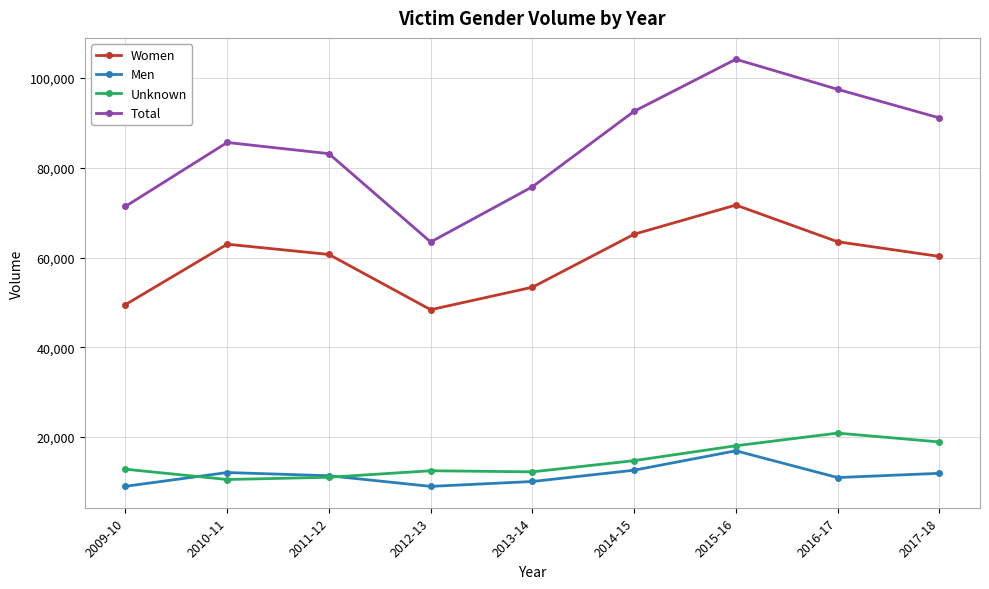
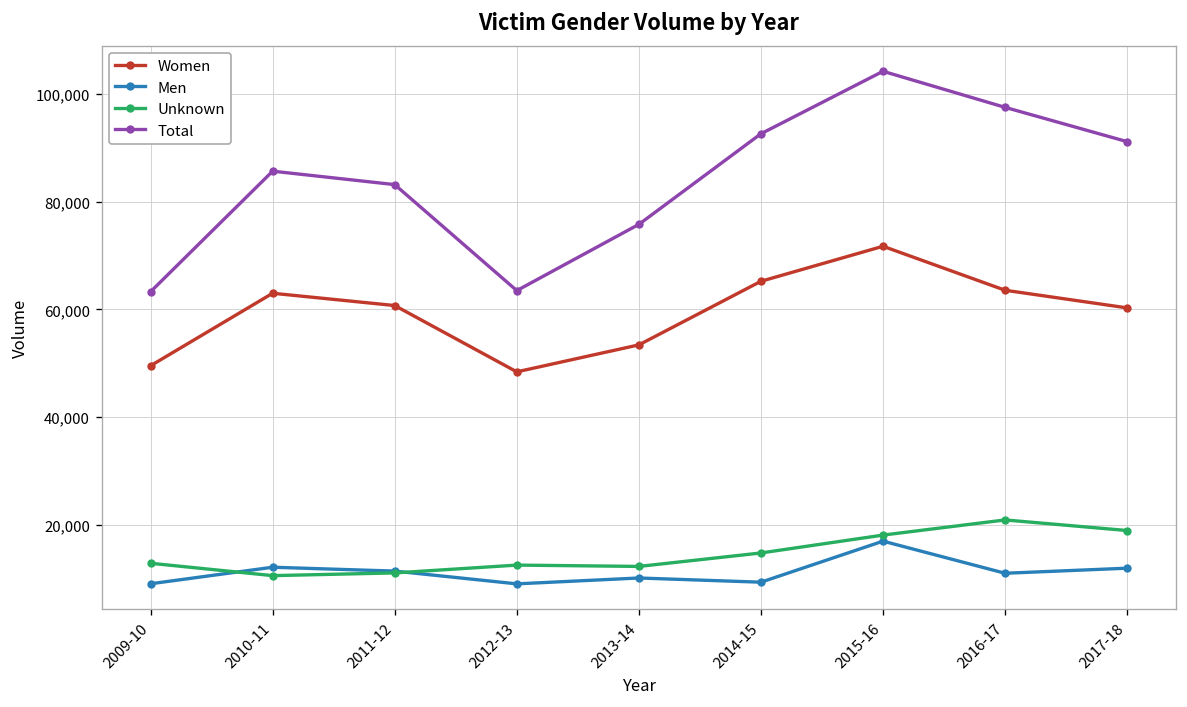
  {
    "Women": {
      "2009-10": "50,000",
      "2010-11": "63,000",
      "2011-12": "61,000",
      "2012-13": "48,000",
      "2013-14": "53,000",
      "2014-15": "65,000",
      "2015-16": "72,000",
      "2016-17": "64,000",
      "2017-18": "60,000"
    },
    "Men": {
      "2009-10": "9,000",
      "2010-11": "12,000",
      "2012-13": "9,000",
      "2013-14": "10,000",
-     "2014-15": "13,000",
+     "2014-15": "9,000",
      "2015-16": "17,000",
      "2016-17": "11,000",
      "2017-18": "12,000"
    },
    "Unknown": {
      "2009-10": "13,000",
      "2010-11": "11,000",
      "2012-13": "13,000",
      "2013-14": "12,000",
      "2014-15": "15,000",
      "2015-16": "18,000",
      "2016-17": "21,000",
      "2017-18": "19,000"
    },
    "Total": {
-     "2009-10": "71,000",
+     "2009-10": "63,000",
      "2010-11": "86,000",
      "2011-12": "83,000",
      "2012-13": "63,000",
      "2013-14": "76,000",
      "2014-15": "93,000",
      "2015-16": "104,000",
      "2016-17": "97,000",
      "2017-18": "91,000"
    }
  }
